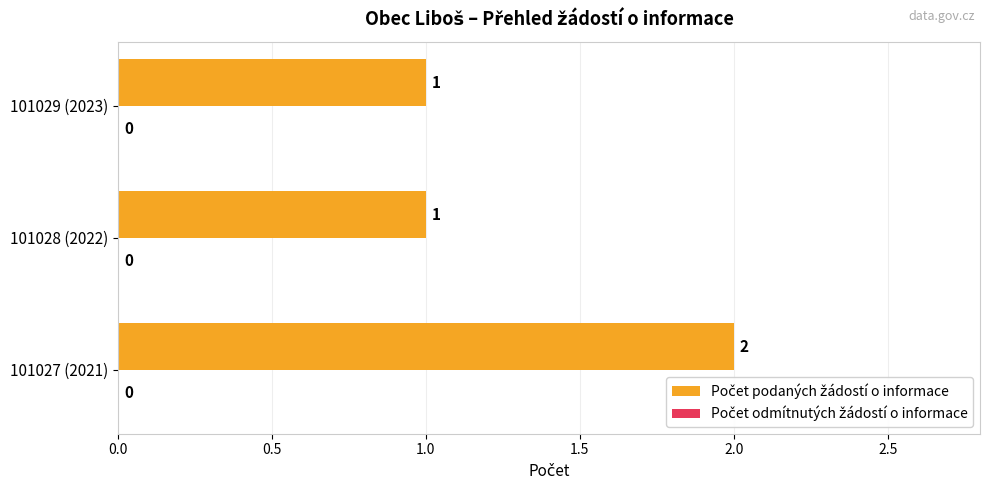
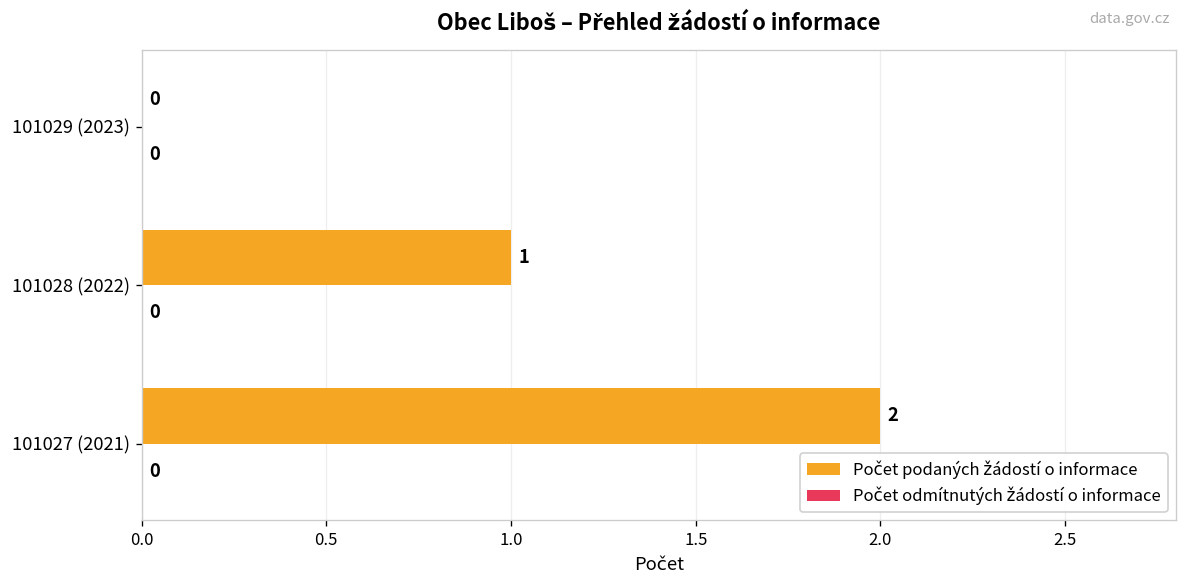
  {
    "Počet podaných žádostí o informace": {
-     "101029 (2023)": 1,
+     "101029 (2023)": 0,
      "101028 (2022)": 1,
      "101027 (2021)": 2
    },
    "Počet odmítnutých žádostí o informace": {
      "101029 (2023)": 0,
      "101028 (2022)": 0,
      "101027 (2021)": 0
    }
  }
